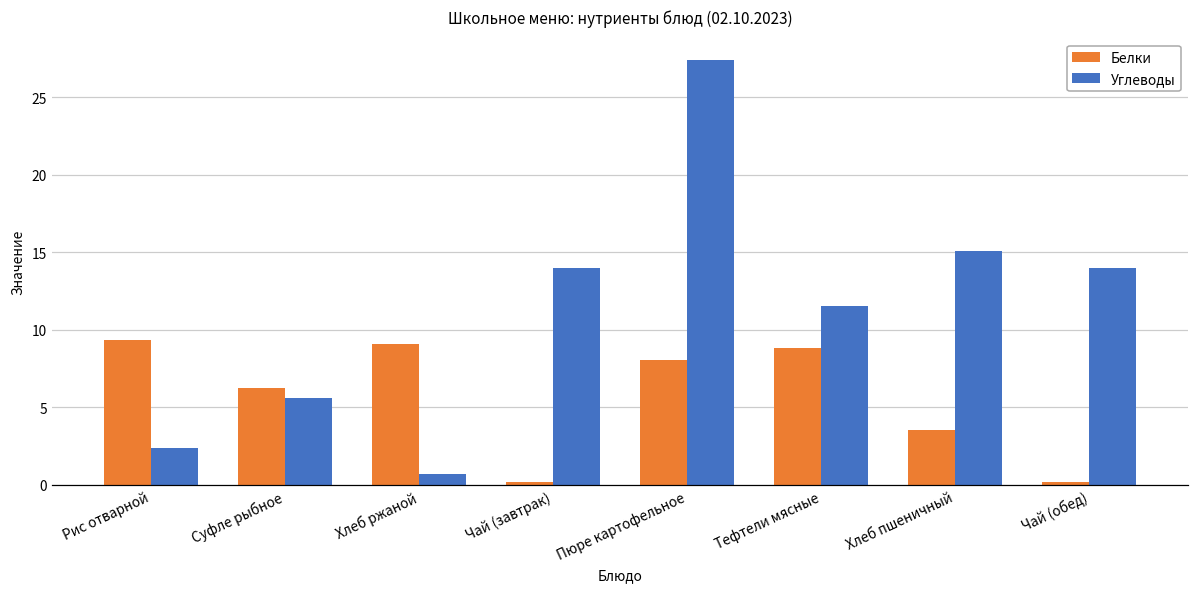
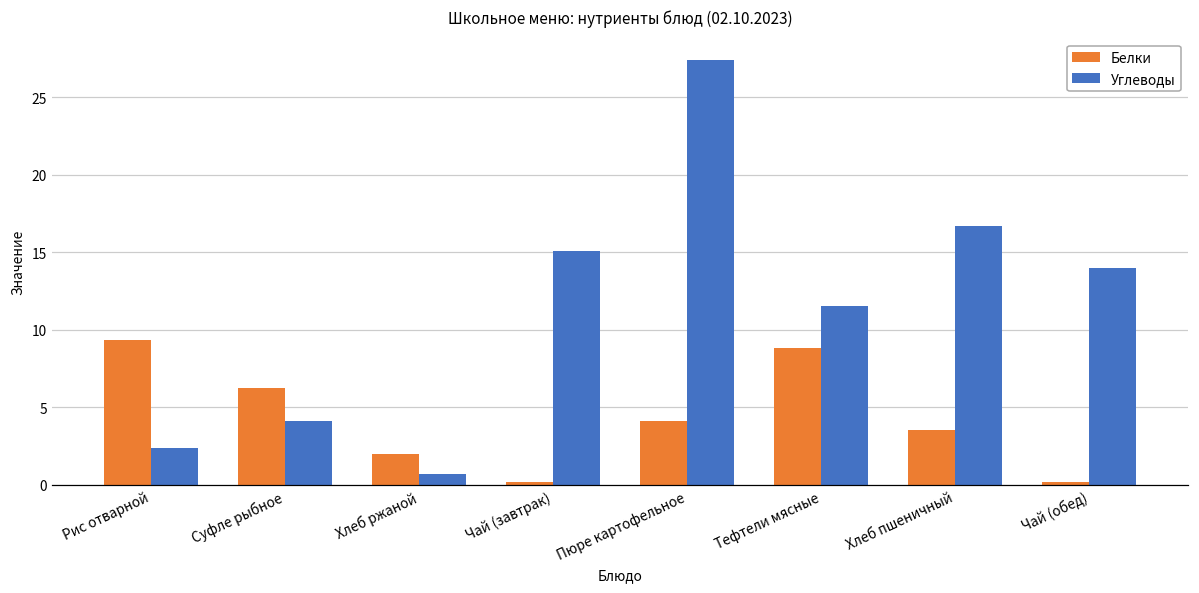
  {
    "Белки": {
      "Рис отварной": 9.3,
      "Суфле рыбное": 6.3,
-     "Хлеб ржаной": 9.1,
+     "Хлеб ржаной": 2.0,
      "Чай (завтрак)": 0.2,
-     "Пюре картофельное": 8.1,
+     "Пюре картофельное": 4.1,
      "Тефтели мясные": 8.8,
      "Хлеб пшеничный": 3.5,
      "Чай (обед)": 0.2
    },
    "Углеводы": {
      "Рис отварной": 2.4,
-     "Суфле рыбное": 5.6,
+     "Суфле рыбное": 4.1,
      "Хлеб ржаной": 0.7,
-     "Чай (завтрак)": 14.0,
+     "Чай (завтрак)": 15.1,
      "Пюре картофельное": 27.4,
      "Тефтели мясные": 11.5,
-     "Хлеб пшеничный": 15.1,
+     "Хлеб пшеничный": 16.7,
      "Чай (обед)": 14.0
    }
  }
